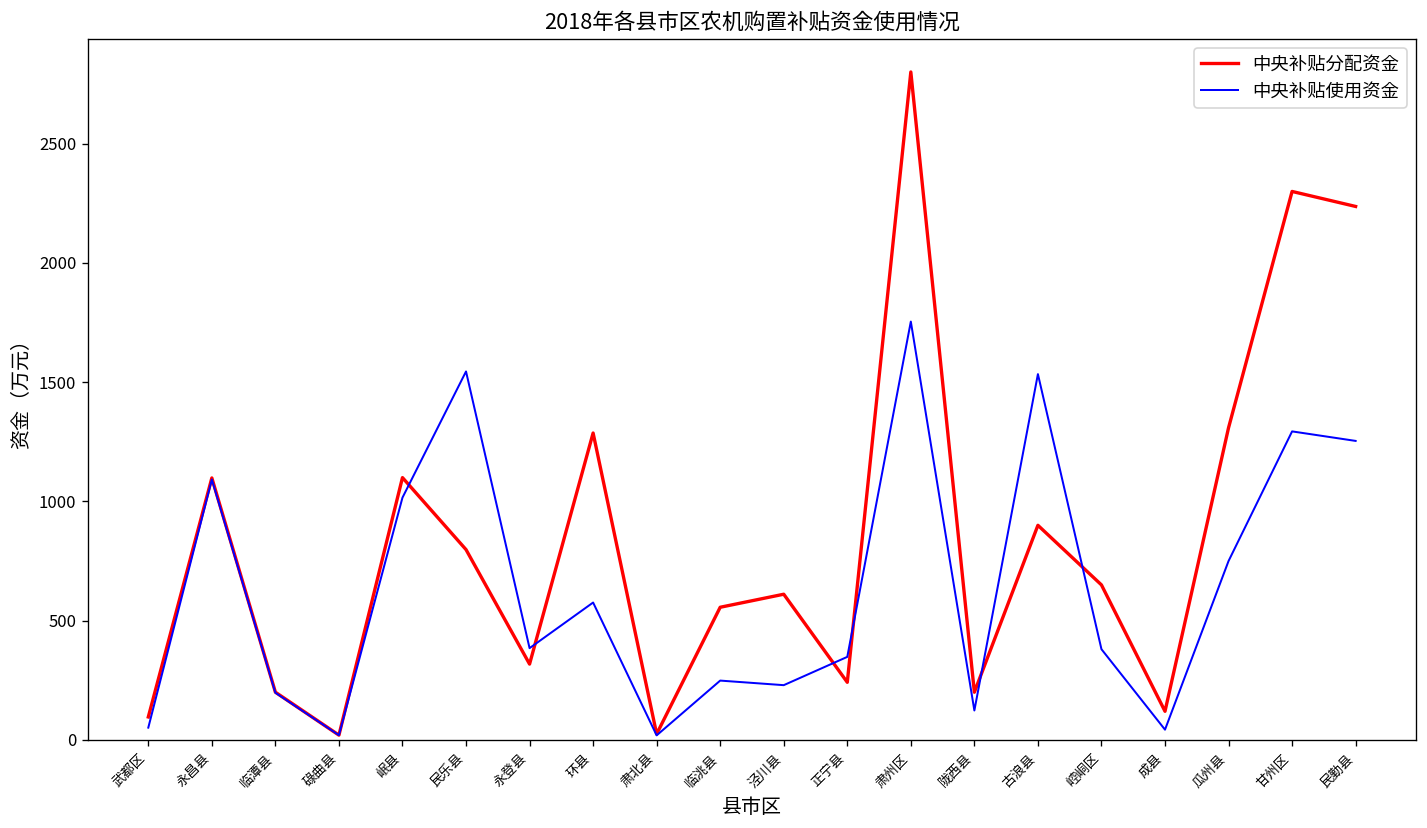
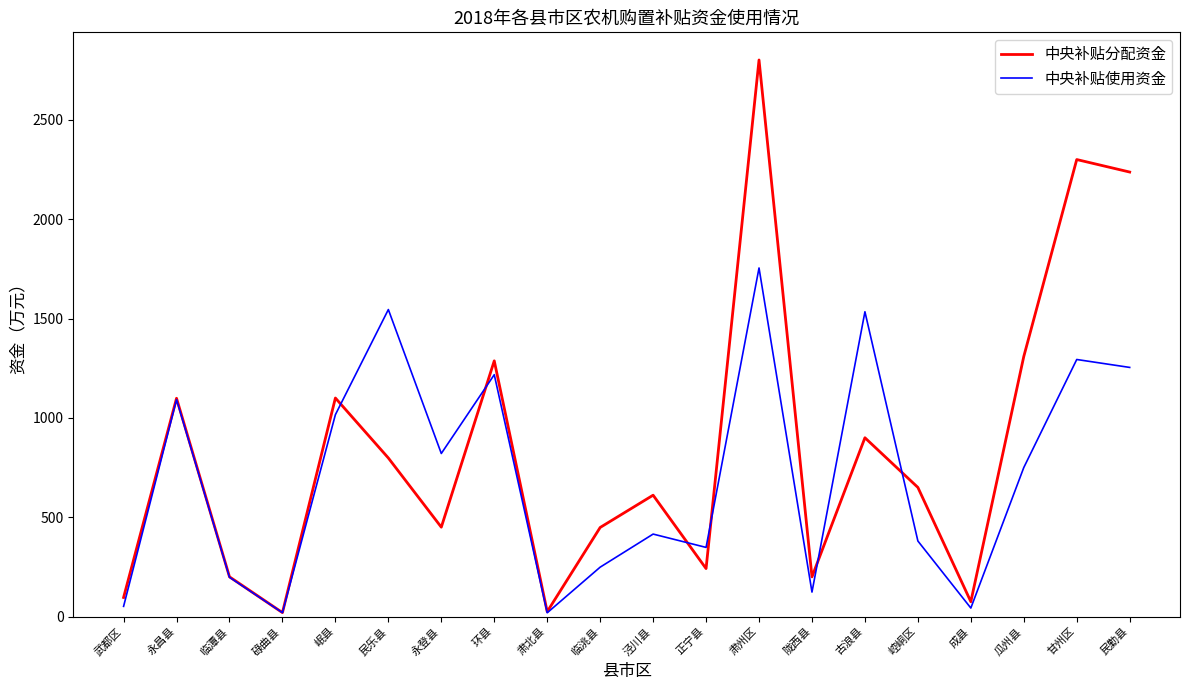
  {
    "中央补贴分配资金": {
      "武都区": 100,
      "岷县": 1100,
      "民乐县": 800,
-     "永登县": 320,
+     "永登县": 450,
      "环县": 1290,
-     "临洮县": 560,
+     "临洮县": 450,
      "泾川县": 610,
      "正宁县": 240,
      "肃州区": 2800,
      "陇西县": 200,
      "古浪县": 900,
      "崆峒区": 650,
-     "成县": 120,
+     "成县": 70,
      "瓜州县": 1310,
      "甘州区": 2300,
      "民勤县": 2240
    },
    "中央补贴使用资金": {
      "武都区": 50,
      "岷县": 1020,
      "民乐县": 1550,
-     "永登县": 380,
-     "环县": 580,
+     "永登县": 820,
+     "环县": 1220,
      "临洮县": 250,
-     "泾川县": 230,
+     "泾川县": 420,
      "正宁县": 350,
      "肃州区": 1750,
      "陇西县": 120,
      "古浪县": 1530,
      "崆峒区": 380,
      "成县": 40,
      "瓜州县": 750,
      "甘州区": 1290,
      "民勤县": 1250
    }
  }
